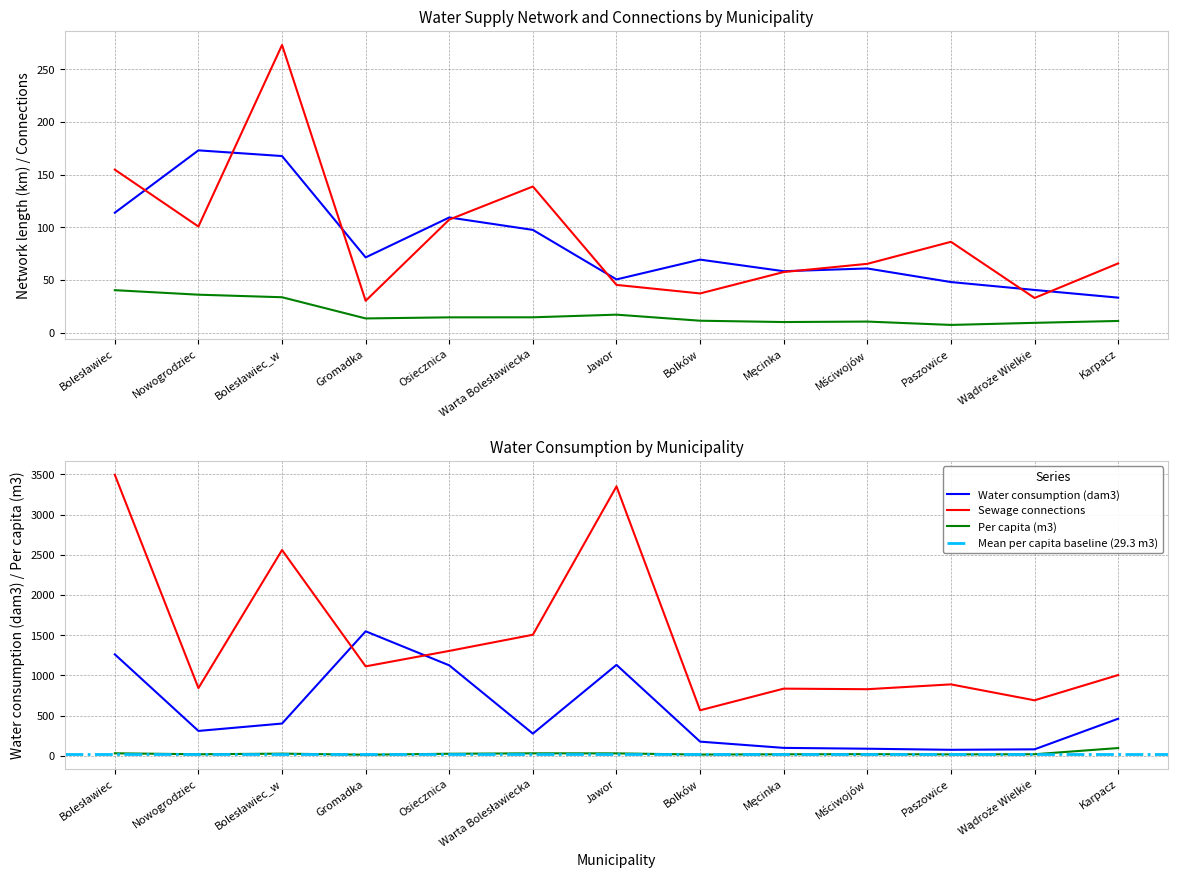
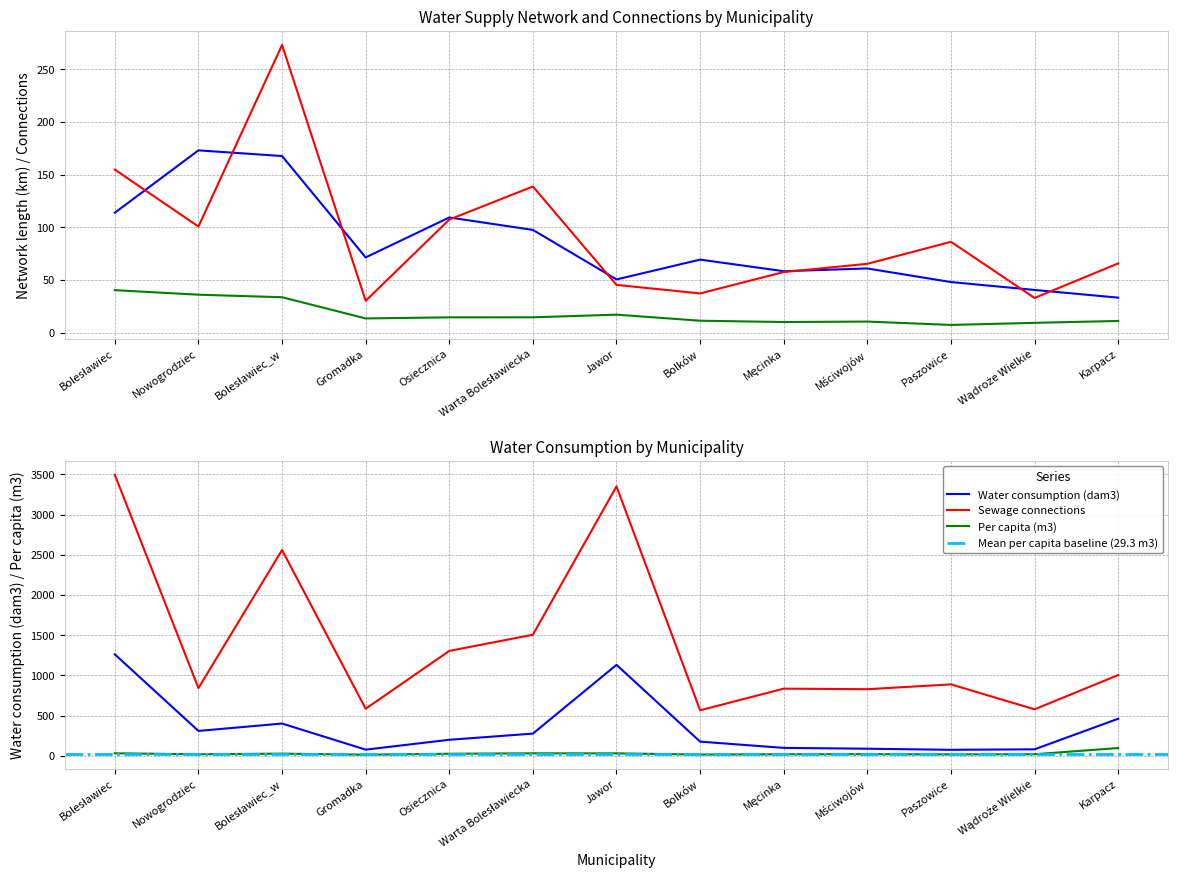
  {
    "Water Consumption by Municipality": {
      "Water consumption (dam3)": {
        "Bolesławiec": 1300,
        "Nowogrodziec": 300,
        "Bolesławiec_w": 400,
-       "Gromadka": 1500,
-       "Osiecznica": 1100,
+       "Gromadka": 100,
+       "Osiecznica": 200,
        "Warta Bolesławiecka": 300,
        "Jawor": 1100,
        "Bolków": 200,
        "Męcinka": 100,
        "Mściwojów": 100,
        "Paszowice": 100,
        "Wądroże Wielkie": 100,
        "Karpacz": 500
      },
      "Sewage connections": {
        "Bolesławiec": 3500,
        "Nowogrodziec": 800,
        "Bolesławiec_w": 2600,
-       "Gromadka": 1100,
+       "Gromadka": 600,
        "Osiecznica": 1300,
        "Warta Bolesławiecka": 1500,
        "Jawor": 3400,
        "Bolków": 600,
        "Męcinka": 800,
        "Mściwojów": 800,
        "Paszowice": 900,
-       "Wądroże Wielkie": 700,
+       "Wądroże Wielkie": 600,
        "Karpacz": 1000
      },
      "Per capita (m3)": {
        "Bolesławiec": 0,
        "Nowogrodziec": 0,
        "Bolesławiec_w": 0,
        "Gromadka": 0,
        "Osiecznica": 0,
        "Warta Bolesławiecka": 0,
        "Jawor": 0,
        "Bolków": 0,
        "Męcinka": 0,
        "Mściwojów": 0,
        "Paszowice": 0,
        "Wądroże Wielkie": 0,
        "Karpacz": 100
      }
    }
  }
